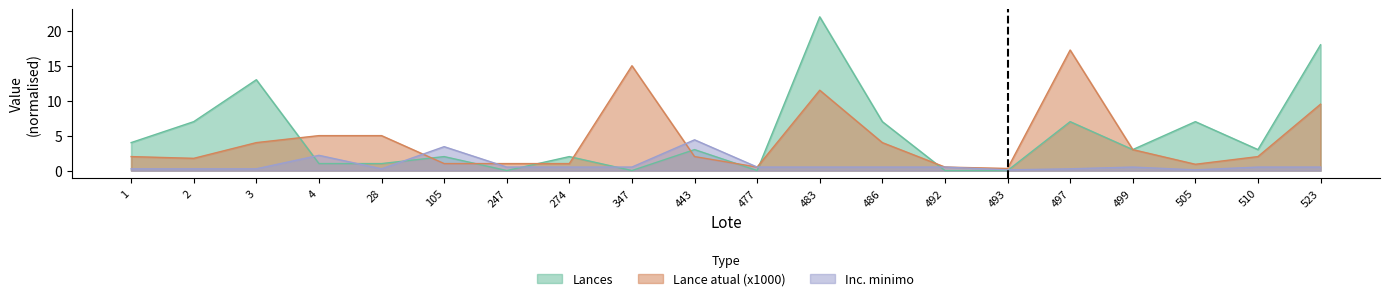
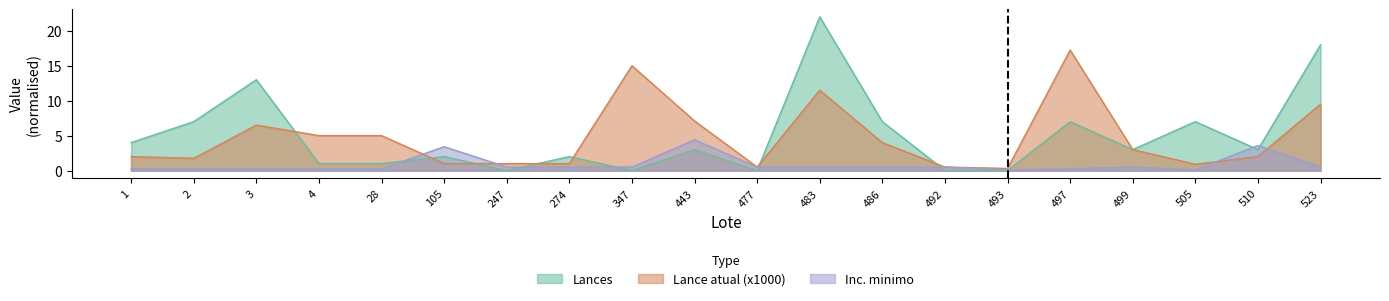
  {
    "Lances": {
      "1": 4,
      "2": 7,
      "3": 13,
      "4": 1,
      "28": 1,
      "105": 2,
      "247": 0,
      "274": 2,
      "347": 0,
      "443": 3,
      "477": 0,
      "483": 22,
      "486": 7,
      "492": 0,
      "497": 7,
      "505": 7,
      "510": 3,
      "523": 18
    },
    "Lance atual (x1000)": {
      "1": 2,
      "2": 2,
-     "3": 4,
+     "3": 7,
      "4": 5,
      "28": 5,
      "105": 1,
      "247": 1,
      "274": 1,
      "347": 15,
-     "443": 2,
+     "443": 7,
      "483": 12,
      "486": 4,
      "497": 17,
      "505": 1,
      "510": 2,
      "523": 10
    },
    "Inc. minimo": {
      "1": 0,
      "2": 0,
      "3": 0,
-     "4": 2,
+     "4": 0,
      "28": 0,
      "105": 3,
      "247": 1,
      "274": 1,
      "347": 1,
      "443": 4,
      "483": 1,
      "486": 1,
      "497": 0,
      "499": 1,
      "505": 0,
-     "510": 1,
+     "510": 4,
      "523": 1
    }
  }
